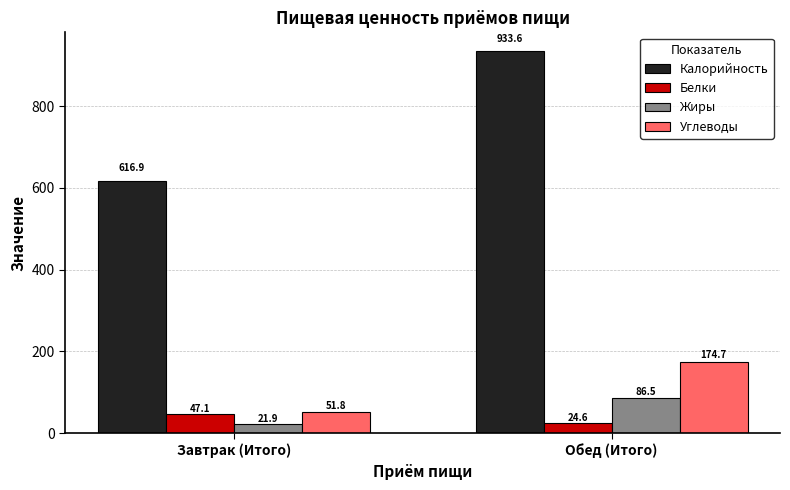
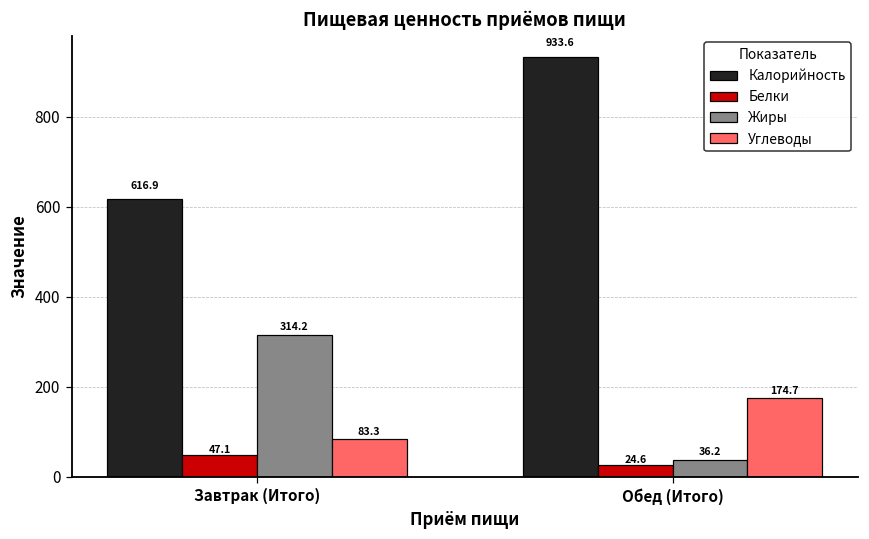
  {
    "Калорийность": {
      "Завтрак (Итого)": 616.9,
      "Обед (Итого)": 933.6
    },
    "Белки": {
      "Завтрак (Итого)": 47.1,
      "Обед (Итого)": 24.6
    },
    "Жиры": {
-     "Завтрак (Итого)": 21.9,
-     "Обед (Итого)": 86.5
+     "Завтрак (Итого)": 314.2,
+     "Обед (Итого)": 36.2
    },
    "Углеводы": {
-     "Завтрак (Итого)": 51.8,
+     "Завтрак (Итого)": 83.3,
      "Обед (Итого)": 174.7
    }
  }
